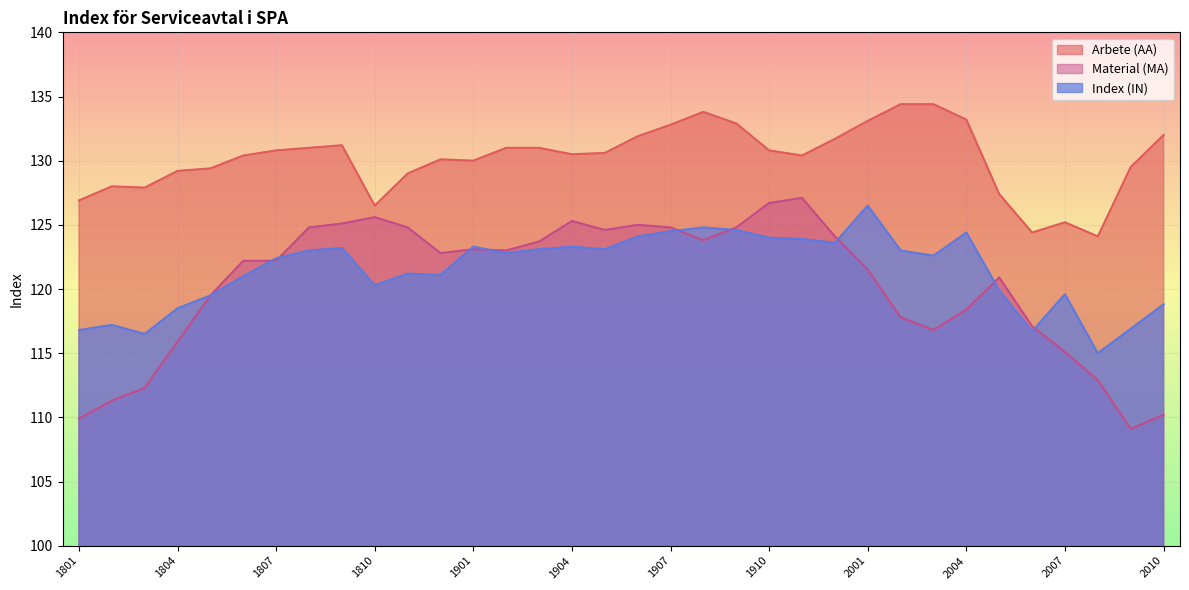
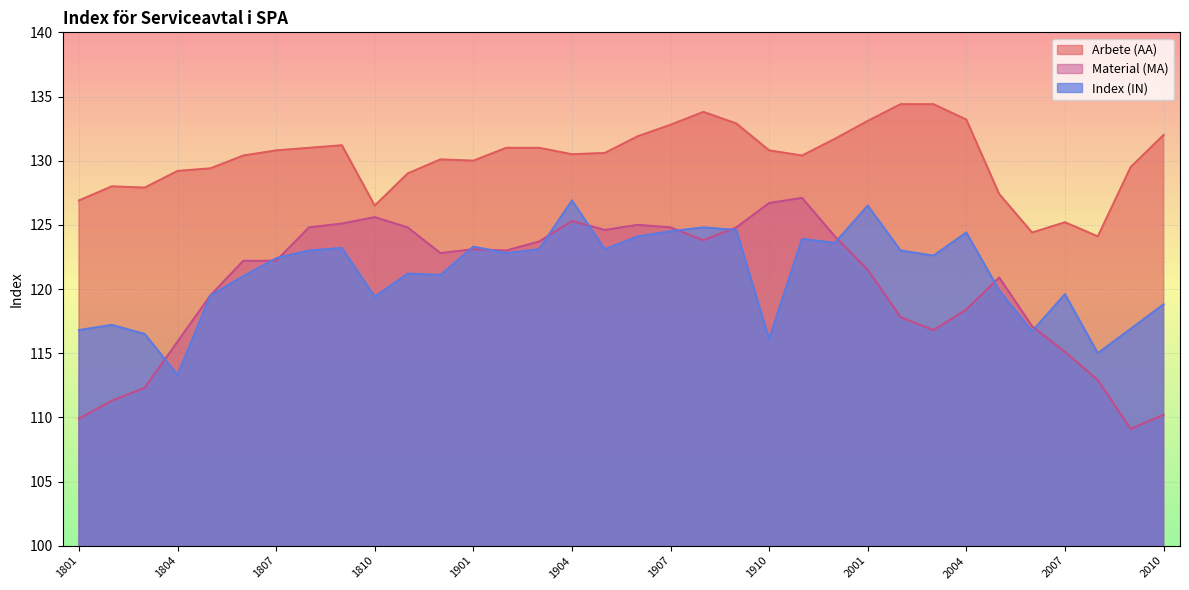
  {
    "Index (IN)": {
      "1801": 116.8,
-     "1804": 118.5,
+     "1804": 113.3,
      "1807": 122.4,
-     "1810": 120.3,
-     "1904": 123.3,
+     "1810": 119.4,
+     "1904": 126.9,
      "1907": 124.5,
-     "1910": 124.0,
+     "1910": 116.1,
      "2001": 126.5,
      "2004": 124.4,
      "2007": 119.6,
      "2010": 118.8
    }
  }
